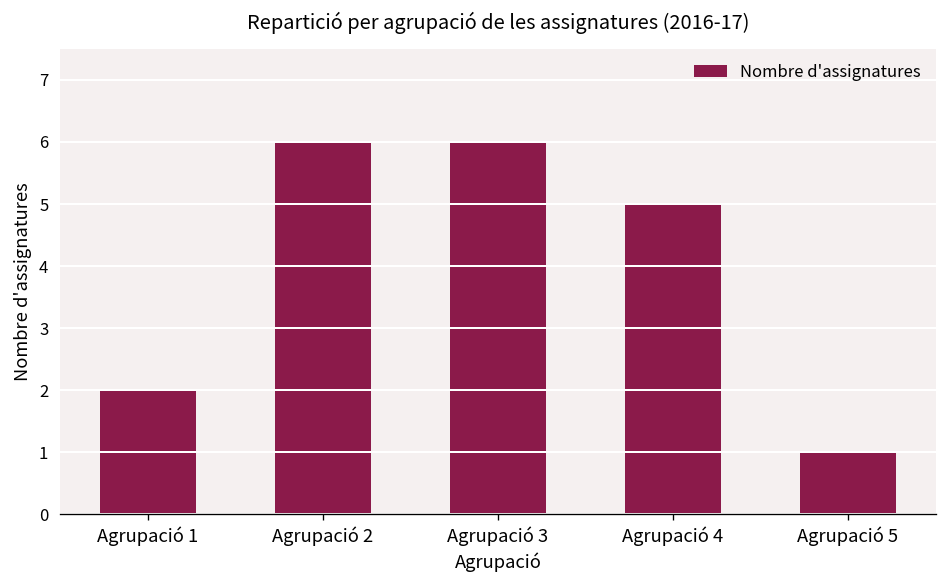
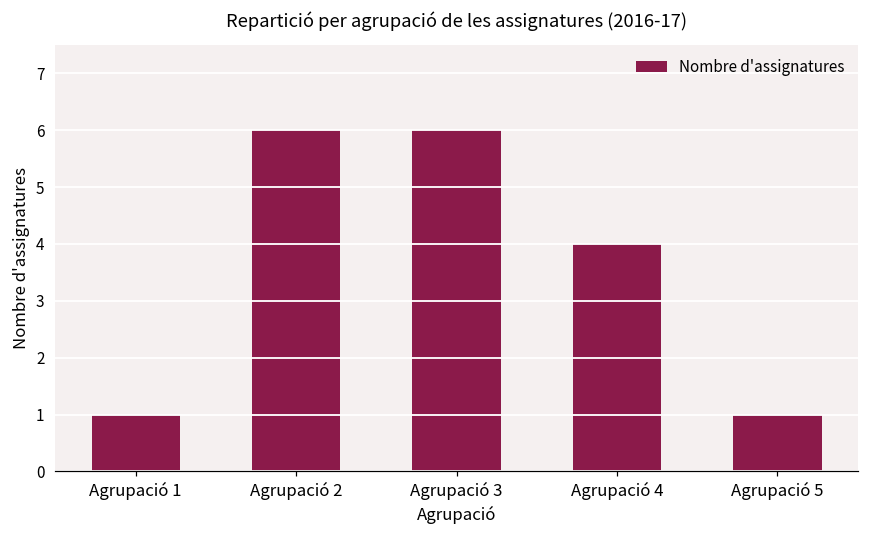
  {
-   "Agrupació 1": 2,
+   "Agrupació 1": 1,
    "Agrupació 2": 6,
    "Agrupació 3": 6,
-   "Agrupació 4": 5,
+   "Agrupació 4": 4,
    "Agrupació 5": 1
  }
